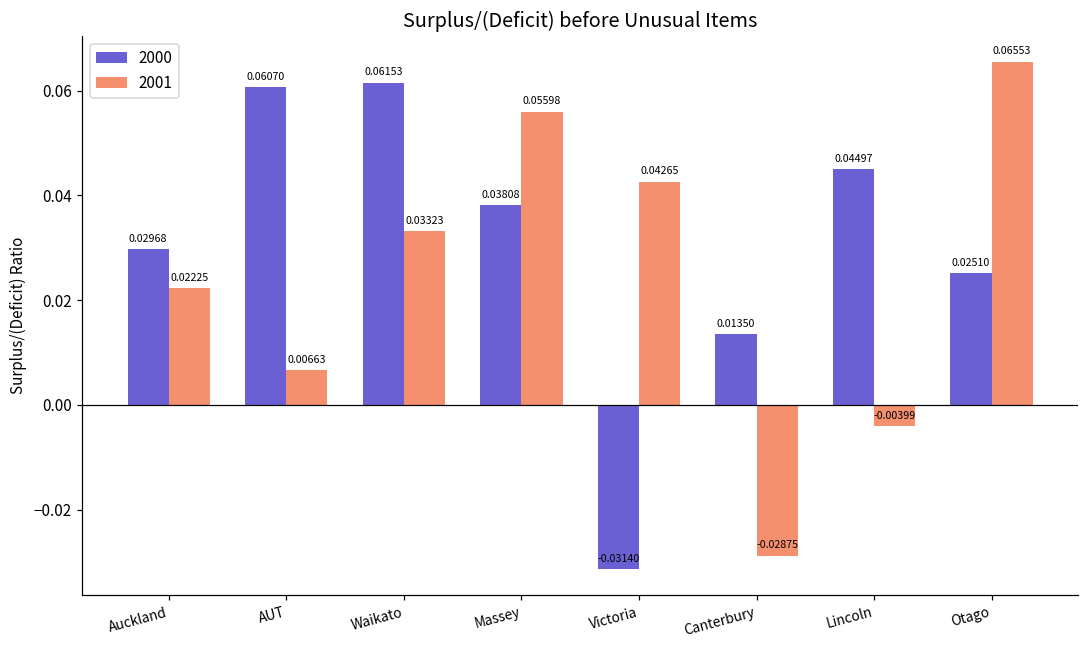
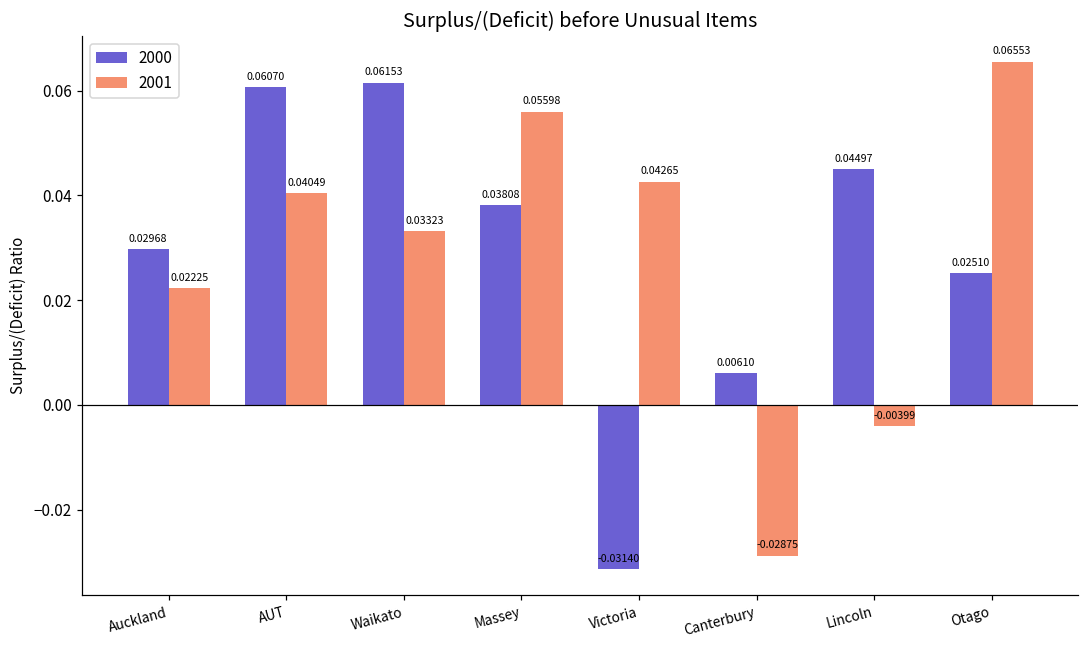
  {
    "2000": {
      "Auckland": 0.02968,
      "AUT": 0.06070,
      "Waikato": 0.06153,
      "Massey": 0.03808,
      "Victoria": -0.03140,
-     "Canterbury": 0.01350,
+     "Canterbury": 0.00610,
      "Lincoln": 0.04497,
      "Otago": 0.02510
    },
    "2001": {
      "Auckland": 0.02225,
-     "AUT": 0.00663,
+     "AUT": 0.04049,
      "Waikato": 0.03323,
      "Massey": 0.05598,
      "Victoria": 0.04265,
      "Canterbury": -0.02875,
      "Lincoln": -0.00399,
      "Otago": 0.06553
    }
  }
